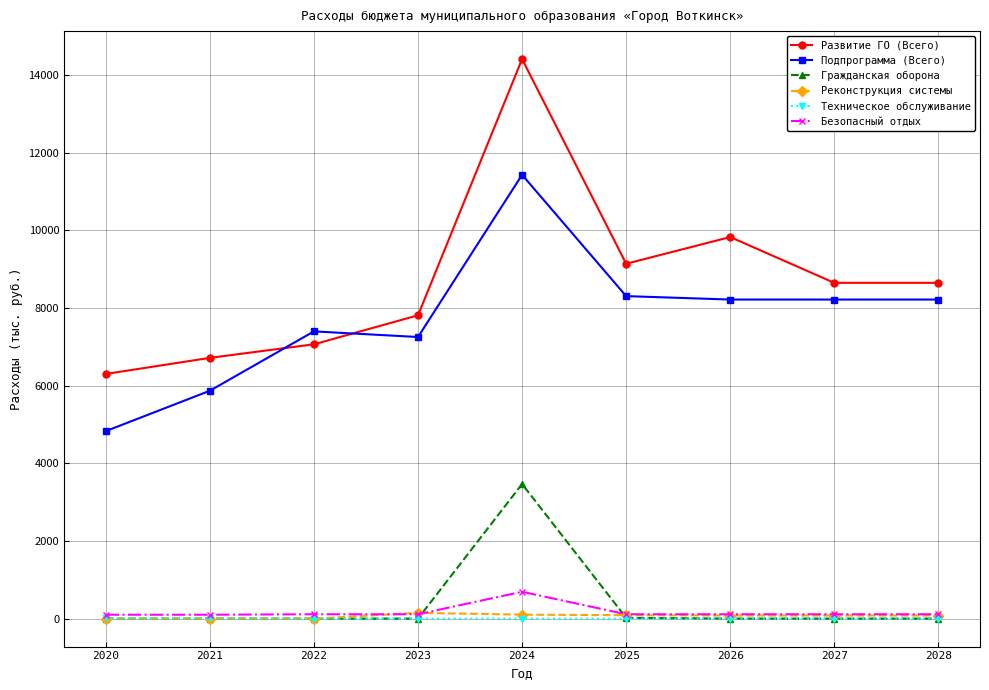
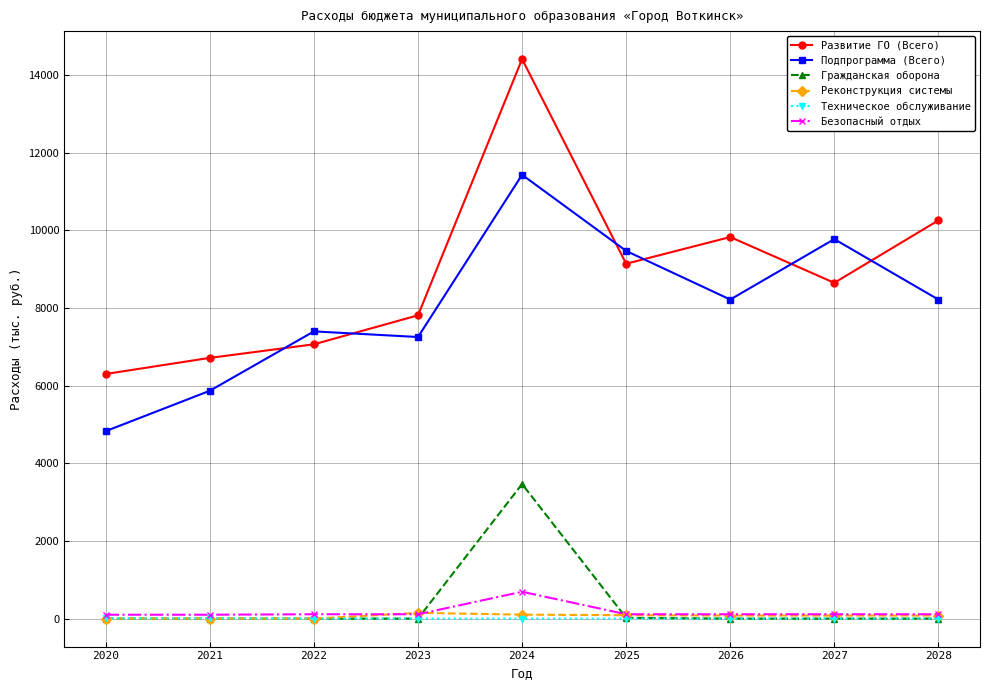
  {
    "Развитие ГО (Всего)": {
      "2020": 6300,
      "2021": 6700,
      "2022": 7100,
      "2023": 7800,
      "2024": 14400,
      "2025": 9100,
      "2026": 9800,
      "2027": 8600,
-     "2028": 8600
+     "2028": 10300
    },
    "Подпрограмма (Всего)": {
      "2020": 4800,
      "2021": 5900,
      "2022": 7400,
      "2023": 7300,
      "2024": 11400,
-     "2025": 8300,
+     "2025": 9500,
      "2026": 8200,
-     "2027": 8200,
+     "2027": 9800,
      "2028": 8200
    },
    "Гражданская оборона": {
      "2024": 3500
    },
    "Реконструкция системы": {
      "2024": 100
    },
    "Техническое обслуживание": {
      "2024": 0
    },
    "Безопасный отдых": {
      "2020": 100,
      "2021": 100,
      "2022": 100,
      "2024": 700
    }
  }
